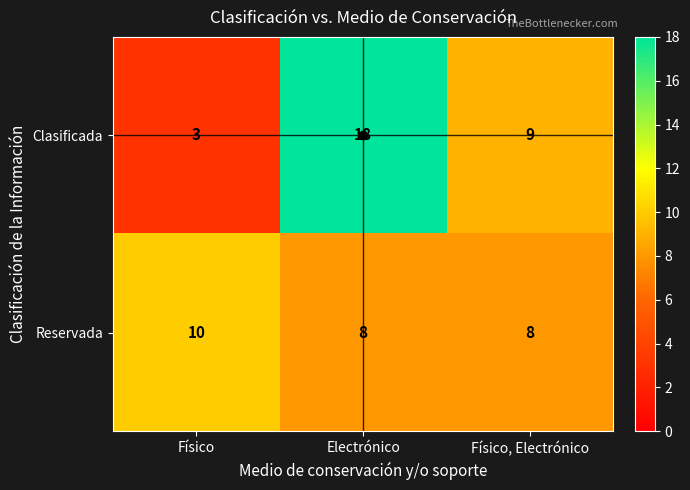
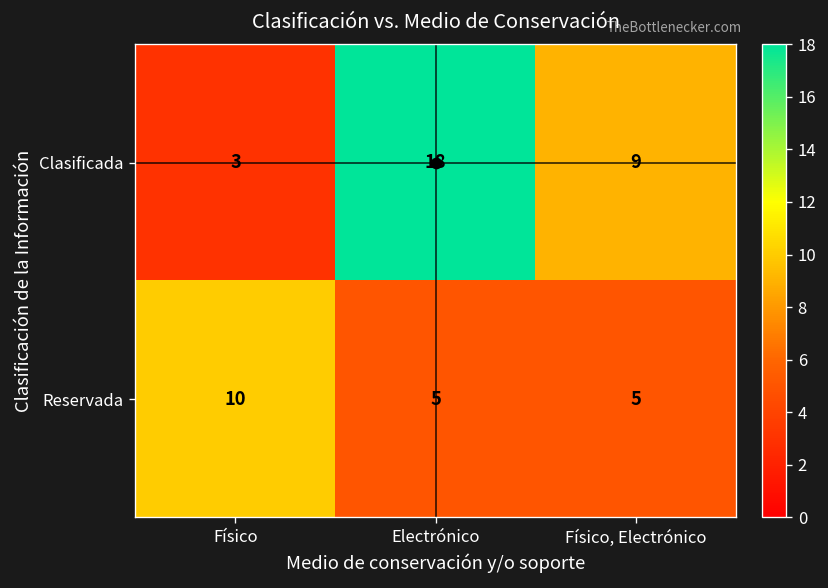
  {
    "Clasificada": {
      "Físico": 3,
      "Físico, Electrónico": 9
    },
    "Reservada": {
      "Físico": 10,
-     "Electrónico": 8,
-     "Físico, Electrónico": 8
+     "Electrónico": 5,
+     "Físico, Electrónico": 5
    }
  }
